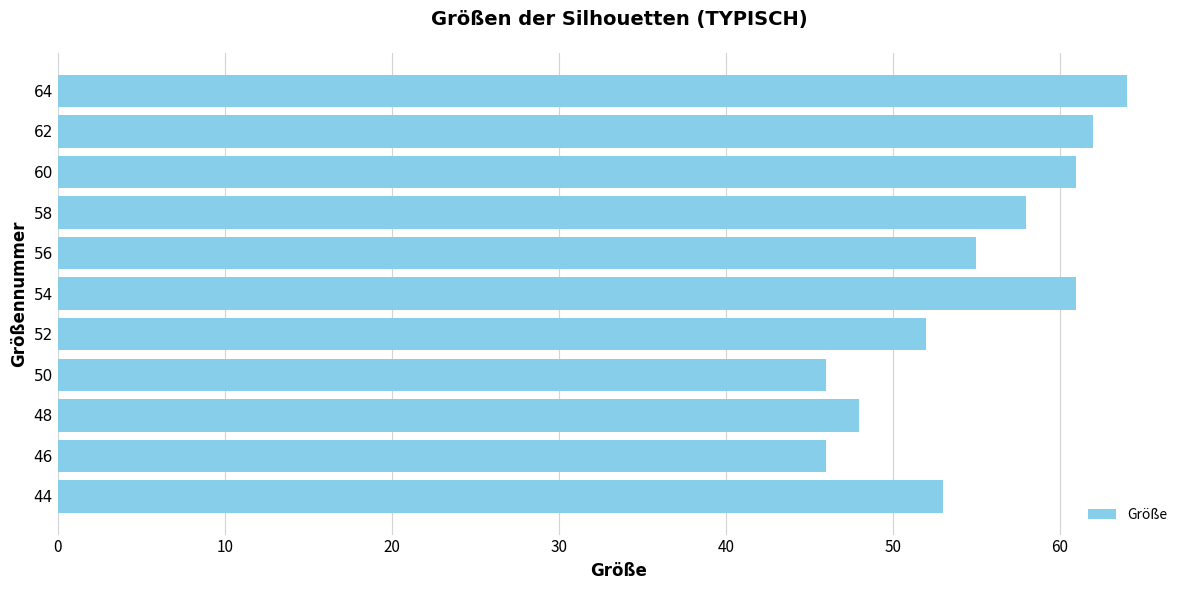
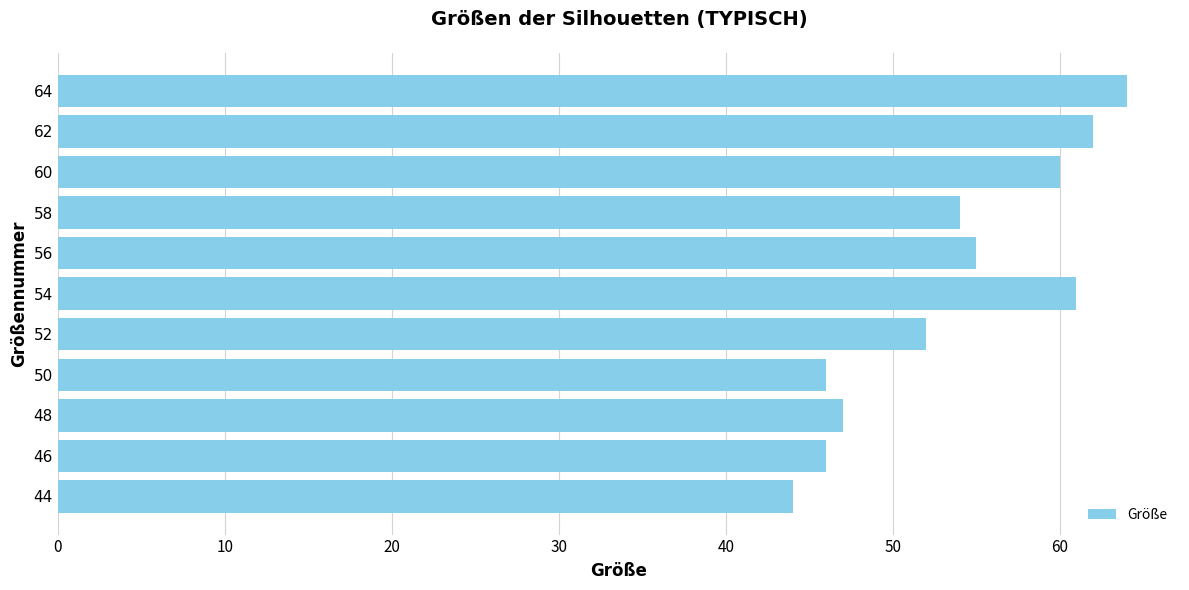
  {
    "64": 64,
    "62": 62,
-   "60": 61,
-   "58": 58,
+   "60": 60,
+   "58": 54,
    "56": 55,
    "54": 61,
    "52": 52,
    "50": 46,
-   "48": 48,
+   "48": 47,
    "46": 46,
-   "44": 53
+   "44": 44
  }
